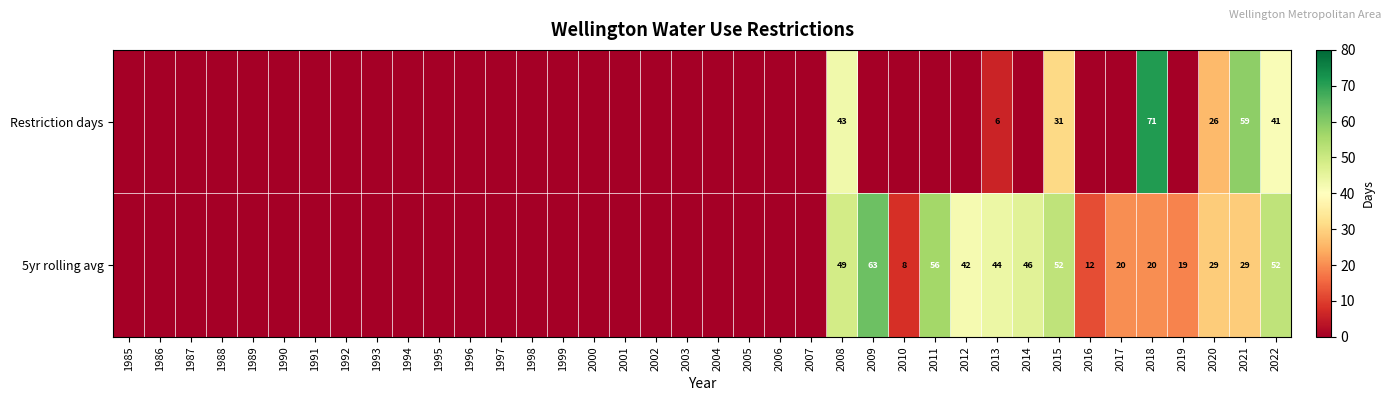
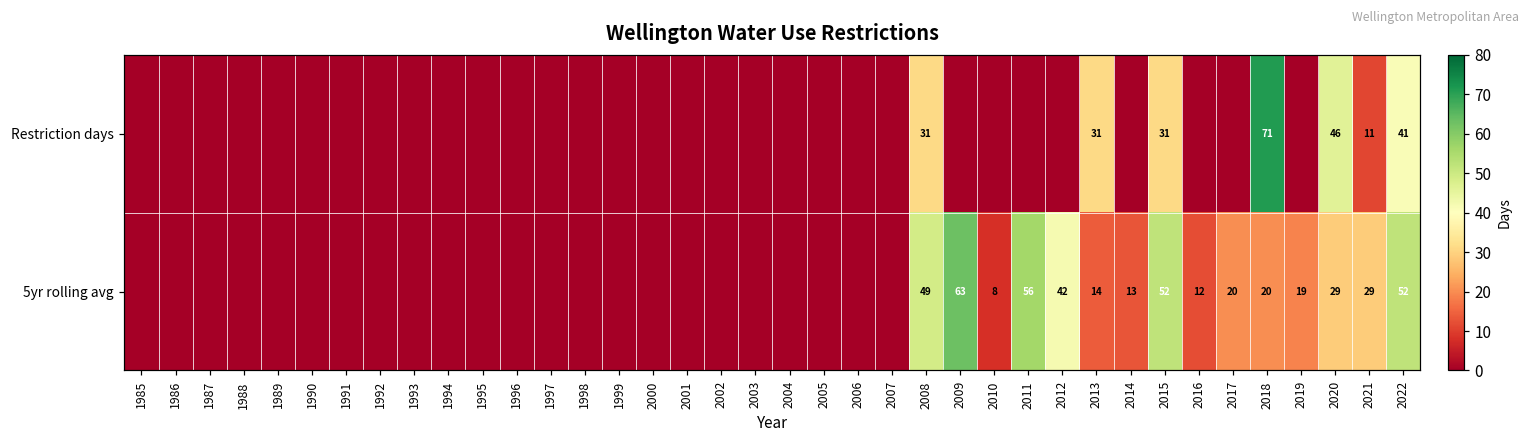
  {
    "Restriction days": {
-     "2008": 43,
-     "2013": 6,
+     "2008": 31,
+     "2013": 31,
      "2015": 31,
      "2018": 71,
-     "2020": 26,
-     "2021": 59,
+     "2020": 46,
+     "2021": 11,
      "2022": 41
    },
    "5yr rolling avg": {
      "2008": 49,
      "2009": 63,
      "2010": 8,
      "2011": 56,
      "2012": 42,
-     "2013": 44,
-     "2014": 46,
+     "2013": 14,
+     "2014": 13,
      "2015": 52,
      "2016": 12,
      "2017": 20,
      "2018": 20,
      "2019": 19,
      "2020": 29,
      "2021": 29,
      "2022": 52
    }
  }
